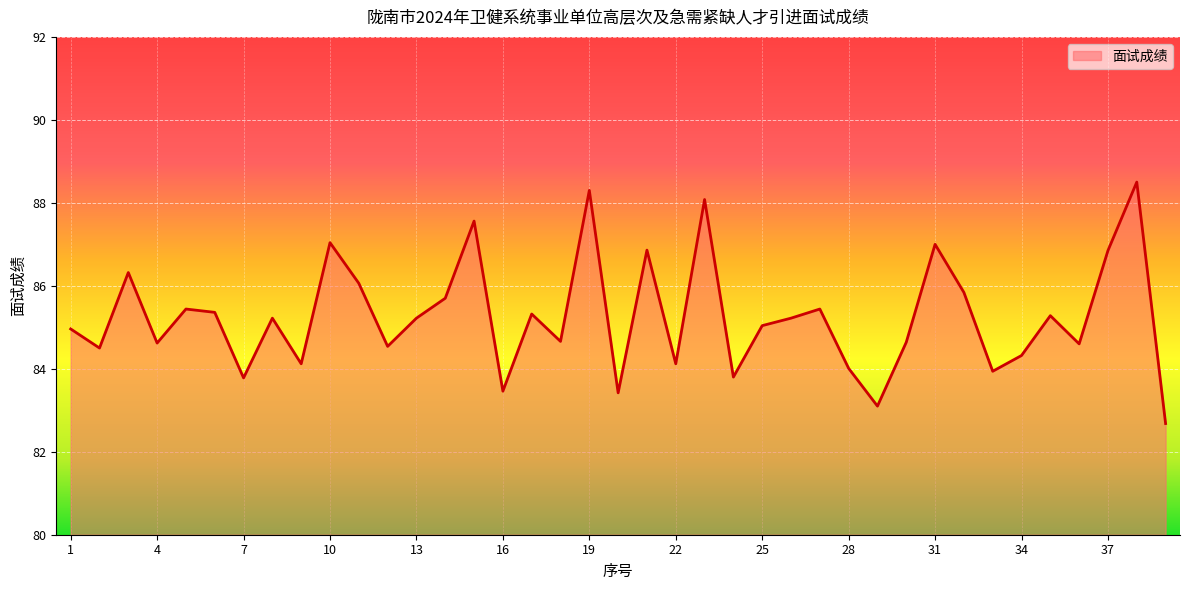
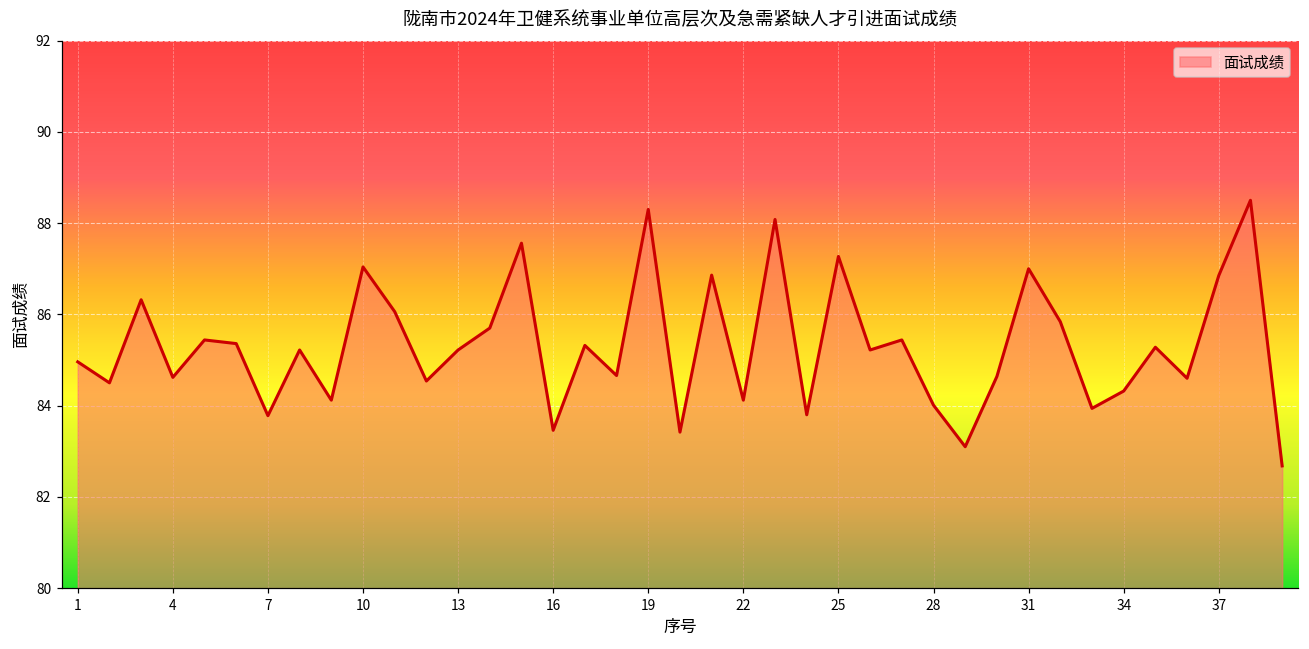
  {
    "1": 85.0,
    "4": 84.6,
    "7": 83.8,
    "10": 87.0,
    "13": 85.2,
    "16": 83.5,
    "19": 88.3,
    "22": 84.1,
-   "25": 85.0,
+   "25": 87.3,
    "28": 84.0,
    "31": 87.0,
    "34": 84.3,
    "37": 86.9
  }
